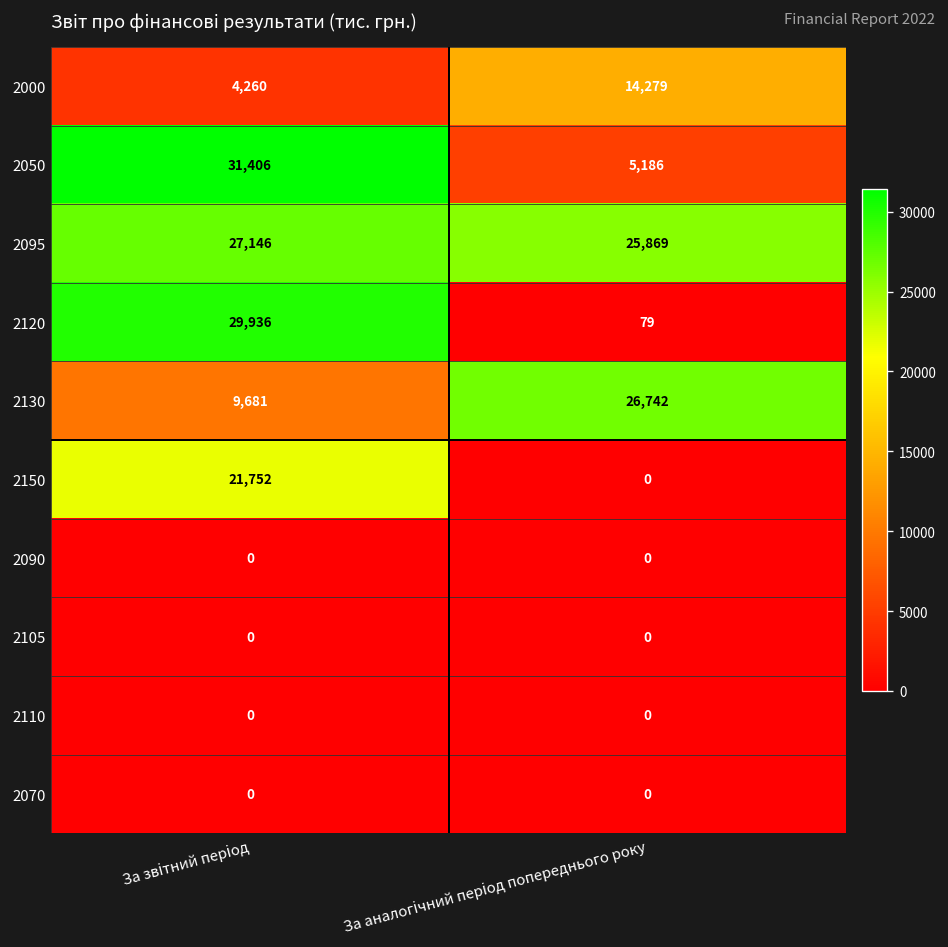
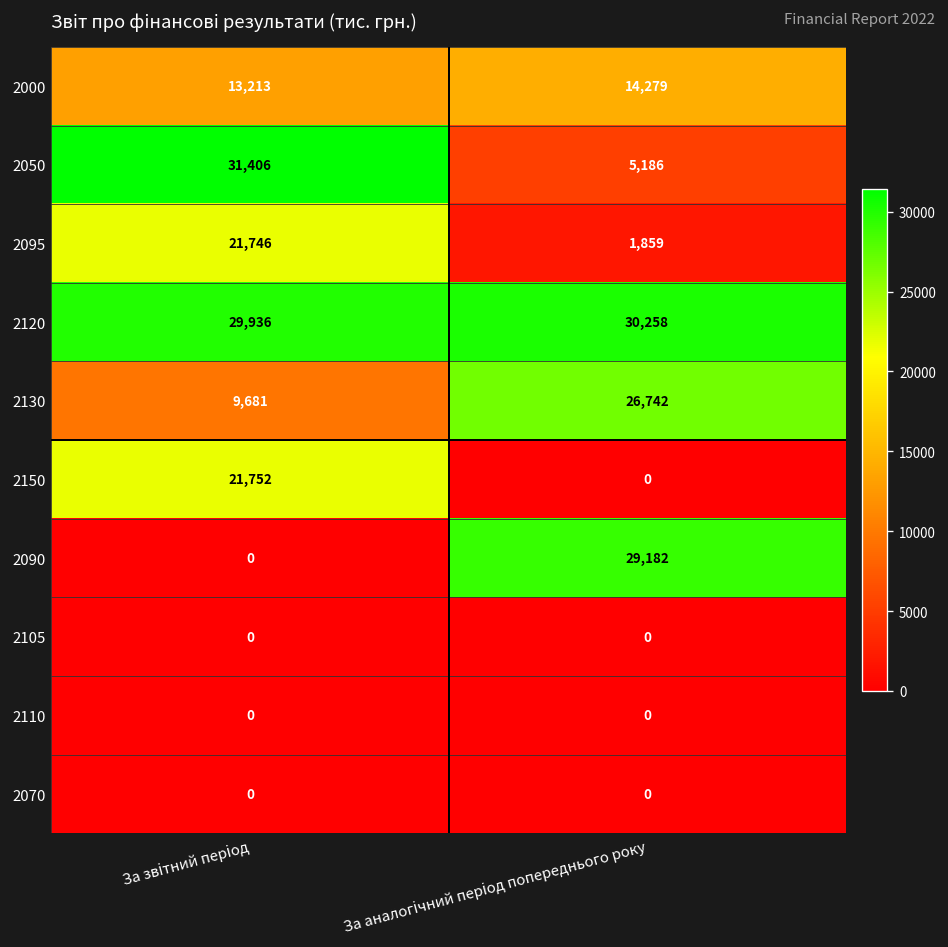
  {
    "2000": {
-     "За звітний період": "4,260",
+     "За звітний період": "13,213",
      "За аналогічний період попереднього року": "14,279"
    },
    "2050": {
      "За звітний період": "31,406",
      "За аналогічний період попереднього року": "5,186"
    },
    "2095": {
-     "За звітний період": "27,146",
-     "За аналогічний період попереднього року": "25,869"
+     "За звітний період": "21,746",
+     "За аналогічний період попереднього року": "1,859"
    },
    "2120": {
      "За звітний період": "29,936",
-     "За аналогічний період попереднього року": "79"
+     "За аналогічний період попереднього року": "30,258"
    },
    "2130": {
      "За звітний період": "9,681",
      "За аналогічний період попереднього року": "26,742"
    },
    "2150": {
      "За звітний період": "21,752",
      "За аналогічний період попереднього року": "0"
    },
    "2090": {
      "За звітний період": "0",
-     "За аналогічний період попереднього року": "0"
+     "За аналогічний період попереднього року": "29,182"
    },
    "2105": {
      "За звітний період": "0",
      "За аналогічний період попереднього року": "0"
    },
    "2110": {
      "За звітний період": "0",
      "За аналогічний період попереднього року": "0"
    },
    "2070": {
      "За звітний період": "0",
      "За аналогічний період попереднього року": "0"
    }
  }
